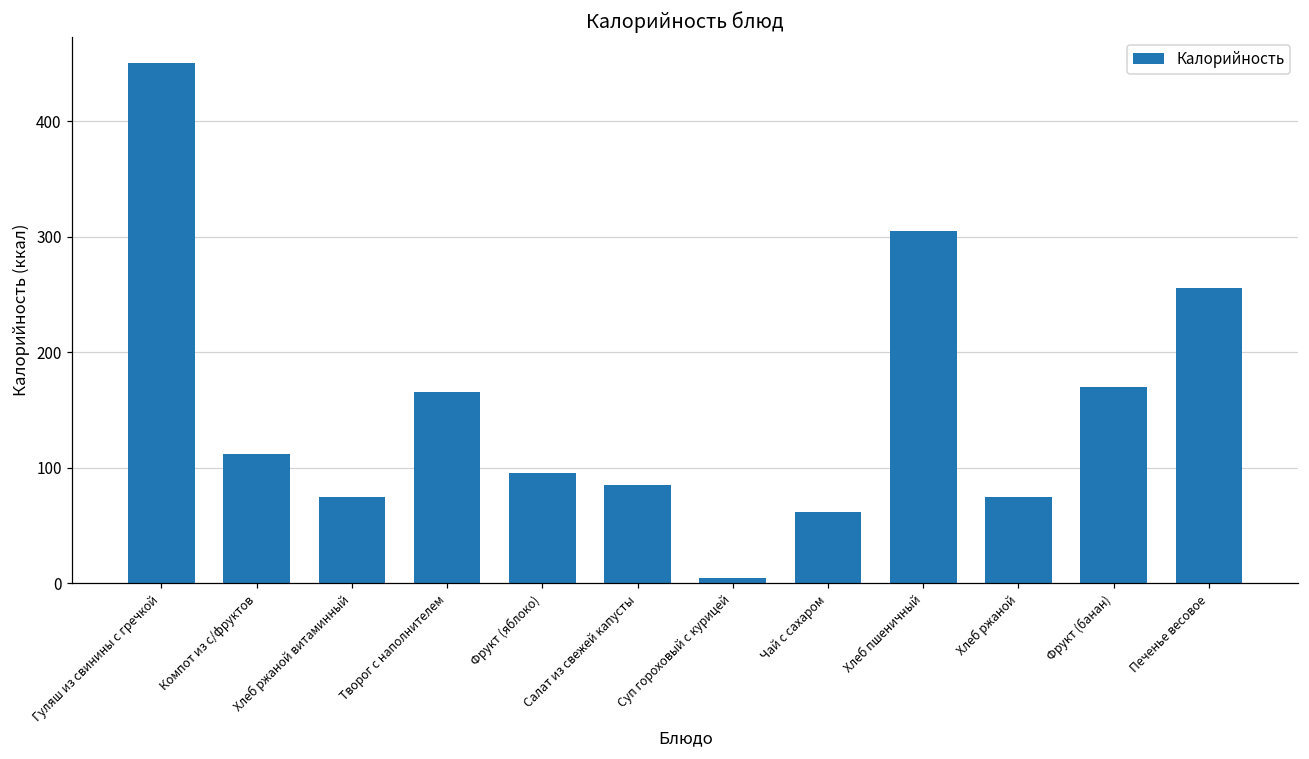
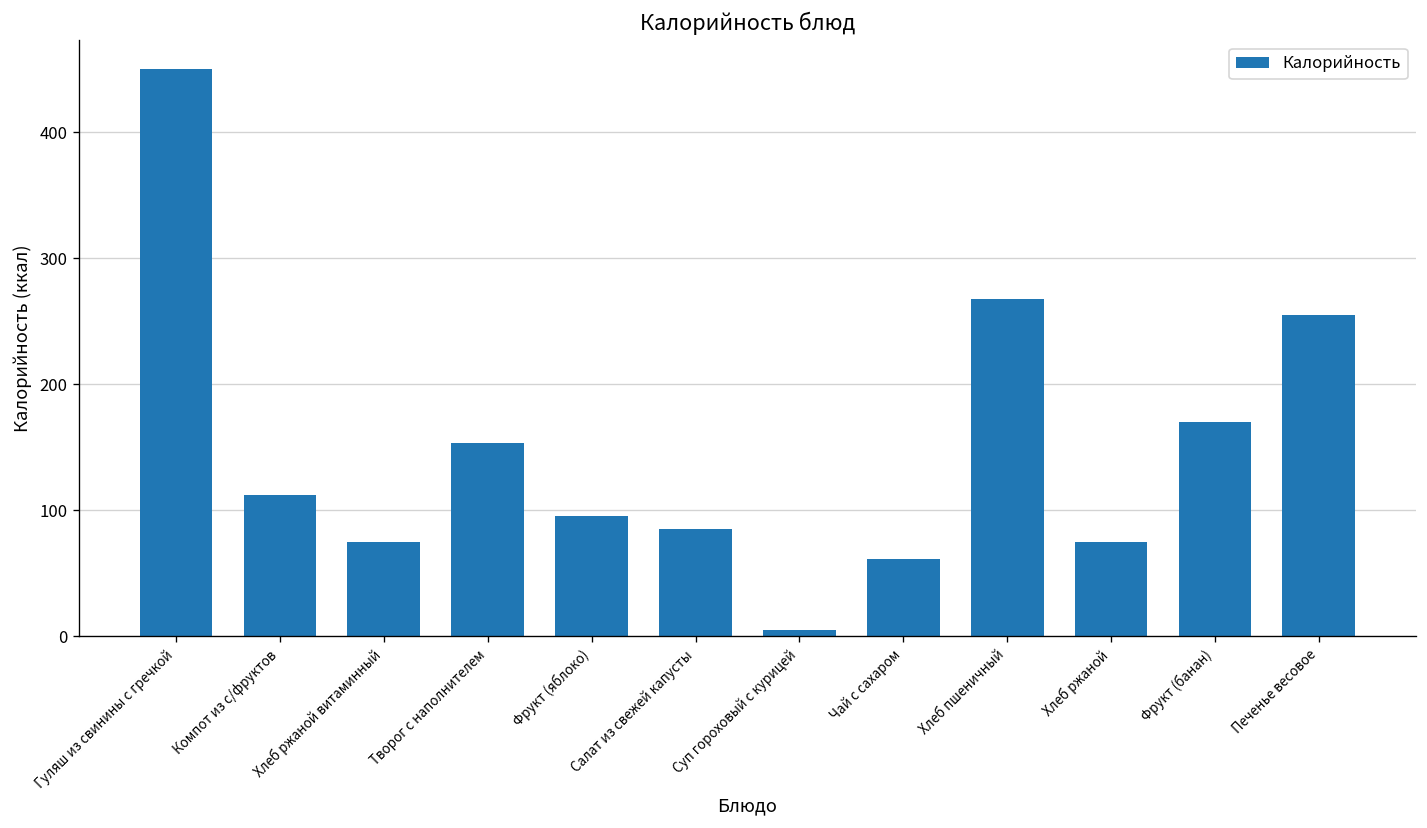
  {
    "Гуляш из свинины с гречкой": 450,
    "Компот из с/фруктов": 112,
    "Хлеб ржаной витаминный": 74,
-   "Творог с наполнителем": 165,
+   "Творог с наполнителем": 153,
    "Фрукт (яблоко)": 96,
    "Салат из свежей капусты": 85,
    "Суп гороховый с курицей": 5,
    "Чай с сахаром": 62,
-   "Хлеб пшеничный": 305,
+   "Хлеб пшеничный": 268,
    "Хлеб ржаной": 74,
    "Фрукт (банан)": 170,
    "Печенье весовое": 255
  }
